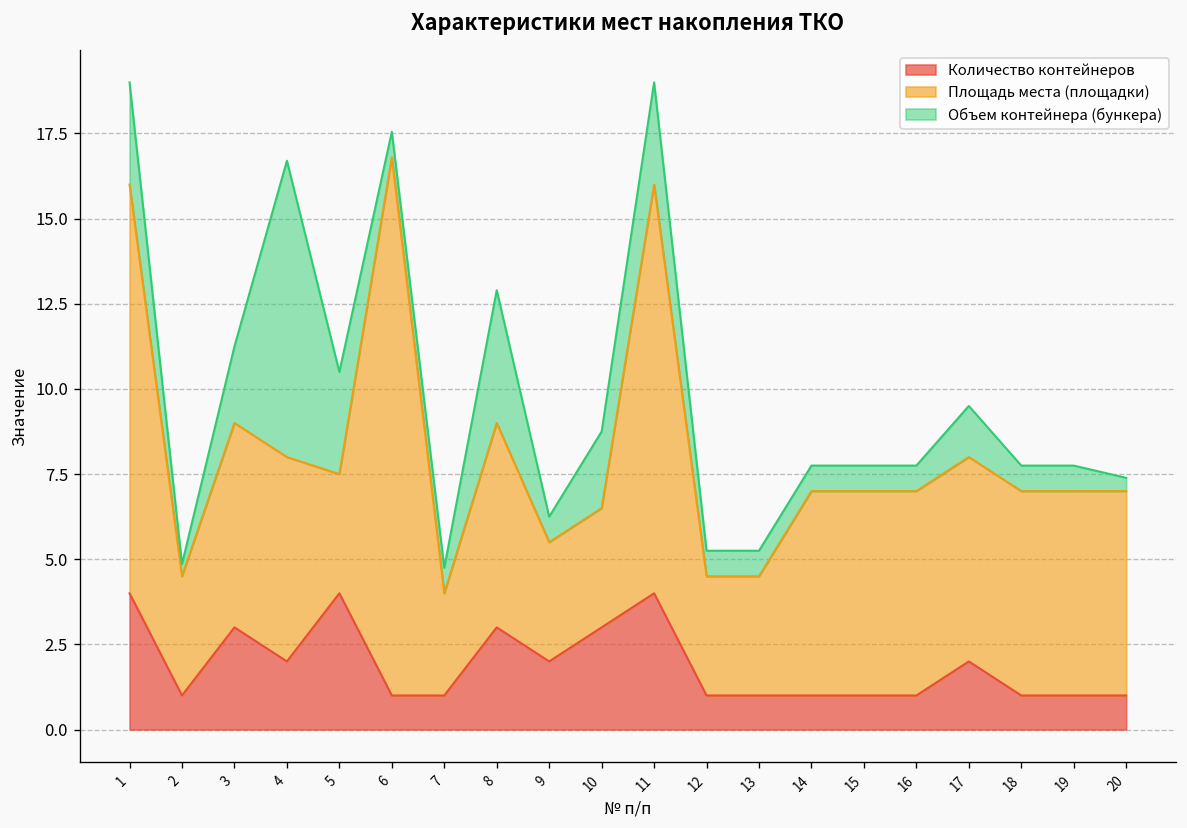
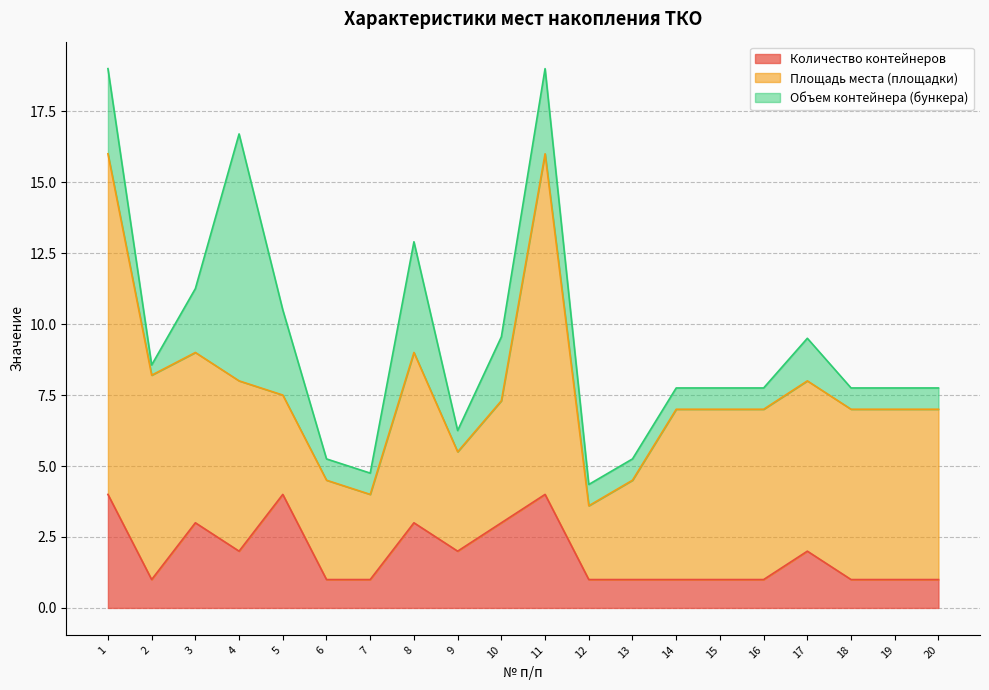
  {
    "Количество контейнеров": {
      "1": 4.0,
      "2": 1.0,
      "3": 3.0,
      "4": 2.0,
      "5": 4.0,
      "6": 1.0,
      "7": 1.0,
      "8": 3.0,
      "9": 2.0,
      "10": 3.0,
      "11": 4.0,
      "12": 1.0,
      "13": 1.0,
      "14": 1.0,
      "15": 1.0,
      "16": 1.0,
      "17": 2.0,
      "18": 1.0,
      "19": 1.0,
      "20": 1.0
    },
    "Площадь места (площадки)": {
      "1": 12.0,
-     "2": 3.5,
+     "2": 7.2,
      "3": 6.0,
      "4": 6.0,
      "5": 3.5,
-     "6": 15.8,
+     "6": 3.5,
      "7": 3.0,
      "8": 6.0,
      "9": 3.5,
-     "10": 3.5,
+     "10": 4.3,
      "11": 12.0,
-     "12": 3.5,
+     "12": 2.6,
      "13": 3.5,
      "14": 6.0,
      "15": 6.0,
      "16": 6.0,
      "17": 6.0,
      "18": 6.0,
      "19": 6.0,
      "20": 6.0
    },
    "Объем контейнера (бункера)": {
      "1": 3.0,
      "2": 0.4,
      "3": 2.3,
      "4": 8.7,
      "5": 3.0,
      "6": 0.8,
      "7": 0.8,
      "8": 3.9,
      "9": 0.8,
      "10": 2.3,
      "11": 3.0,
      "12": 0.7,
      "13": 0.8,
      "14": 0.8,
      "15": 0.8,
      "16": 0.8,
      "17": 1.5,
      "18": 0.8,
      "19": 0.8,
-     "20": 0.4
+     "20": 0.8
    }
  }
